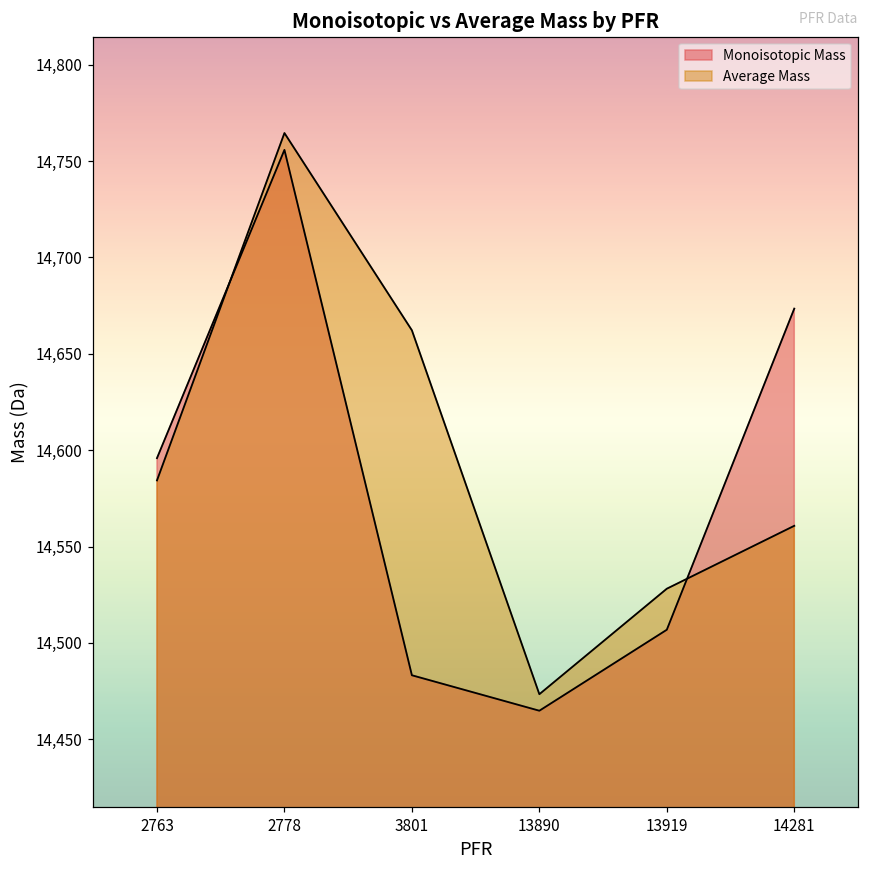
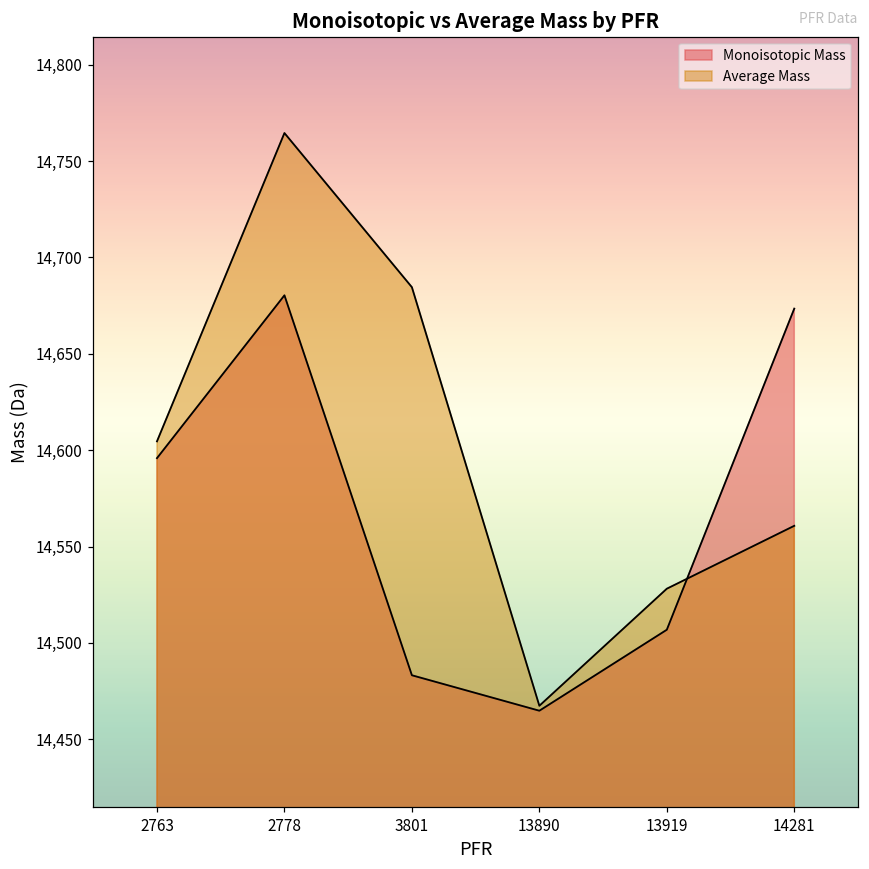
  {
    "Monoisotopic Mass": {
      "2763": "14,596",
-     "2778": "14,756",
+     "2778": "14,680",
      "3801": "14,483",
      "13890": "14,465",
      "13919": "14,507",
      "14281": "14,673"
    },
    "Average Mass": {
-     "2763": "14,584",
+     "2763": "14,605",
      "2778": "14,765",
-     "3801": "14,662",
-     "13890": "14,473",
+     "3801": "14,685",
+     "13890": "14,467",
      "13919": "14,528",
      "14281": "14,561"
    }
  }
